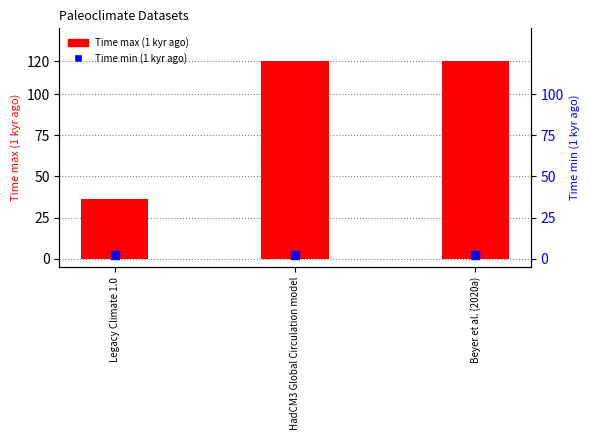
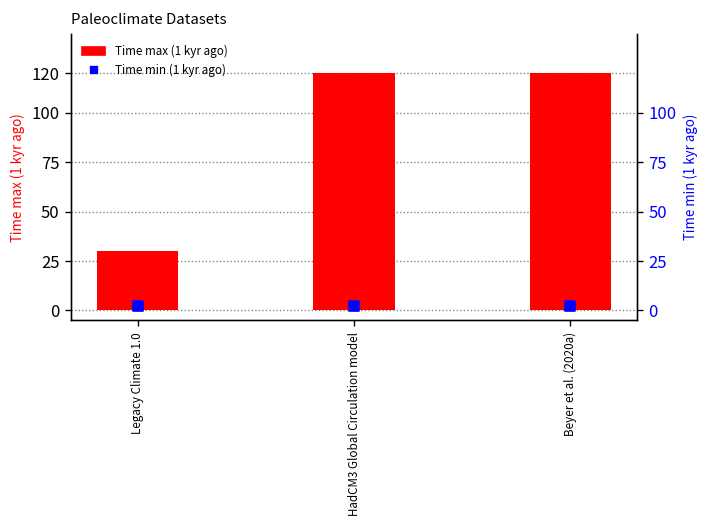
  {
    "Time max (1 kyr ago)": {
-     "Legacy Climate 1.0": 36,
+     "Legacy Climate 1.0": 30,
      "HadCM3 Global Circulation model": 120,
      "Beyer et al. (2020a)": 120
    }
  }
